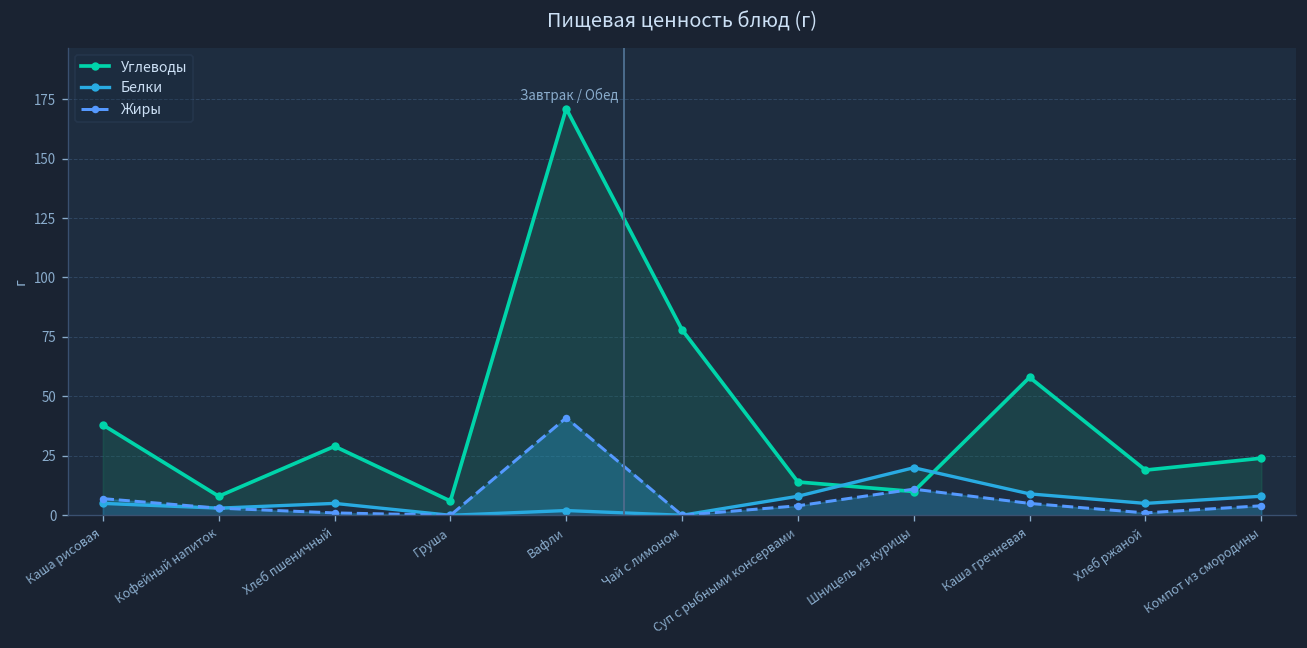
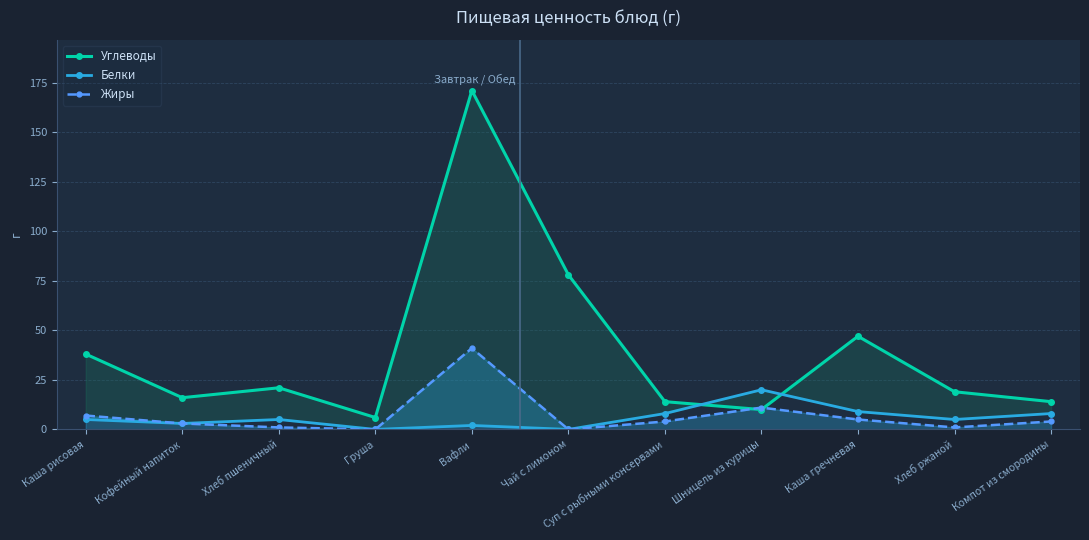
  {
    "Углеводы": {
-     "Кофейный напиток": 8,
-     "Хлеб пшеничный": 29,
-     "Каша гречневая": 58,
-     "Компот из смородины": 24
+     "Кофейный напиток": 16,
+     "Хлеб пшеничный": 21,
+     "Каша гречневая": 47,
+     "Компот из смородины": 14
    }
  }
